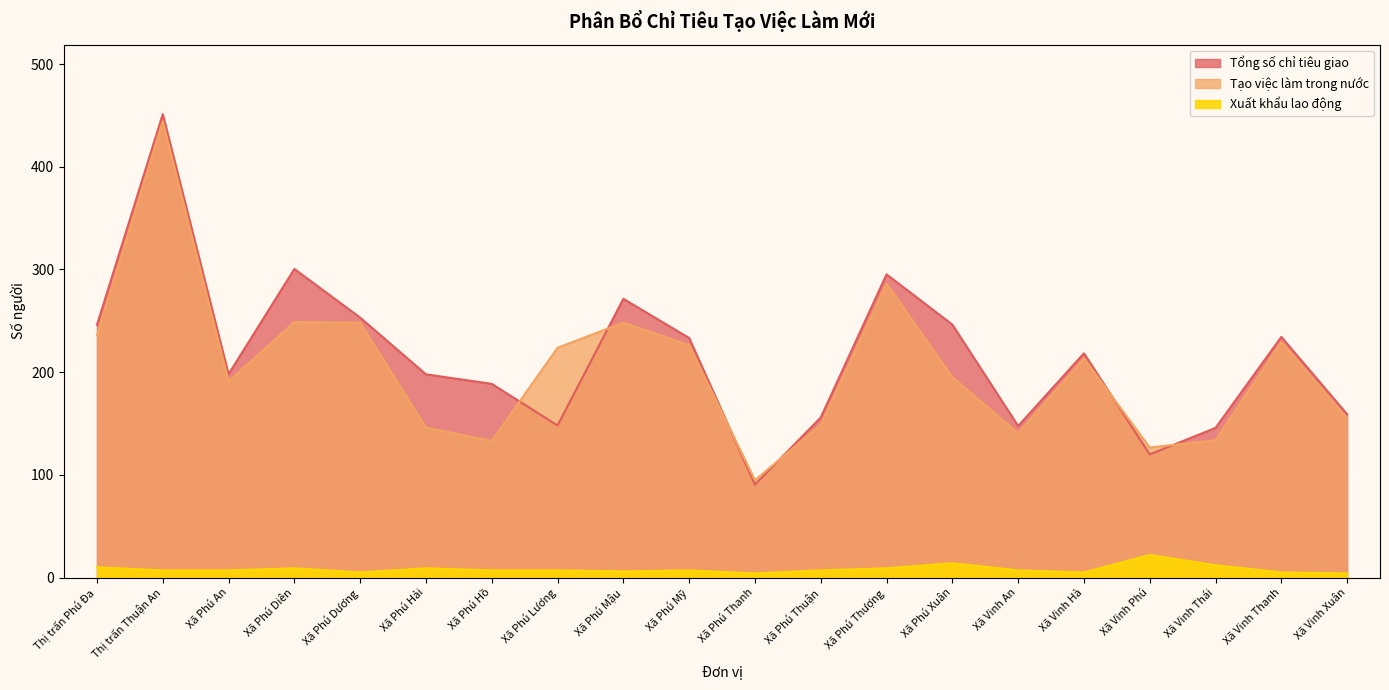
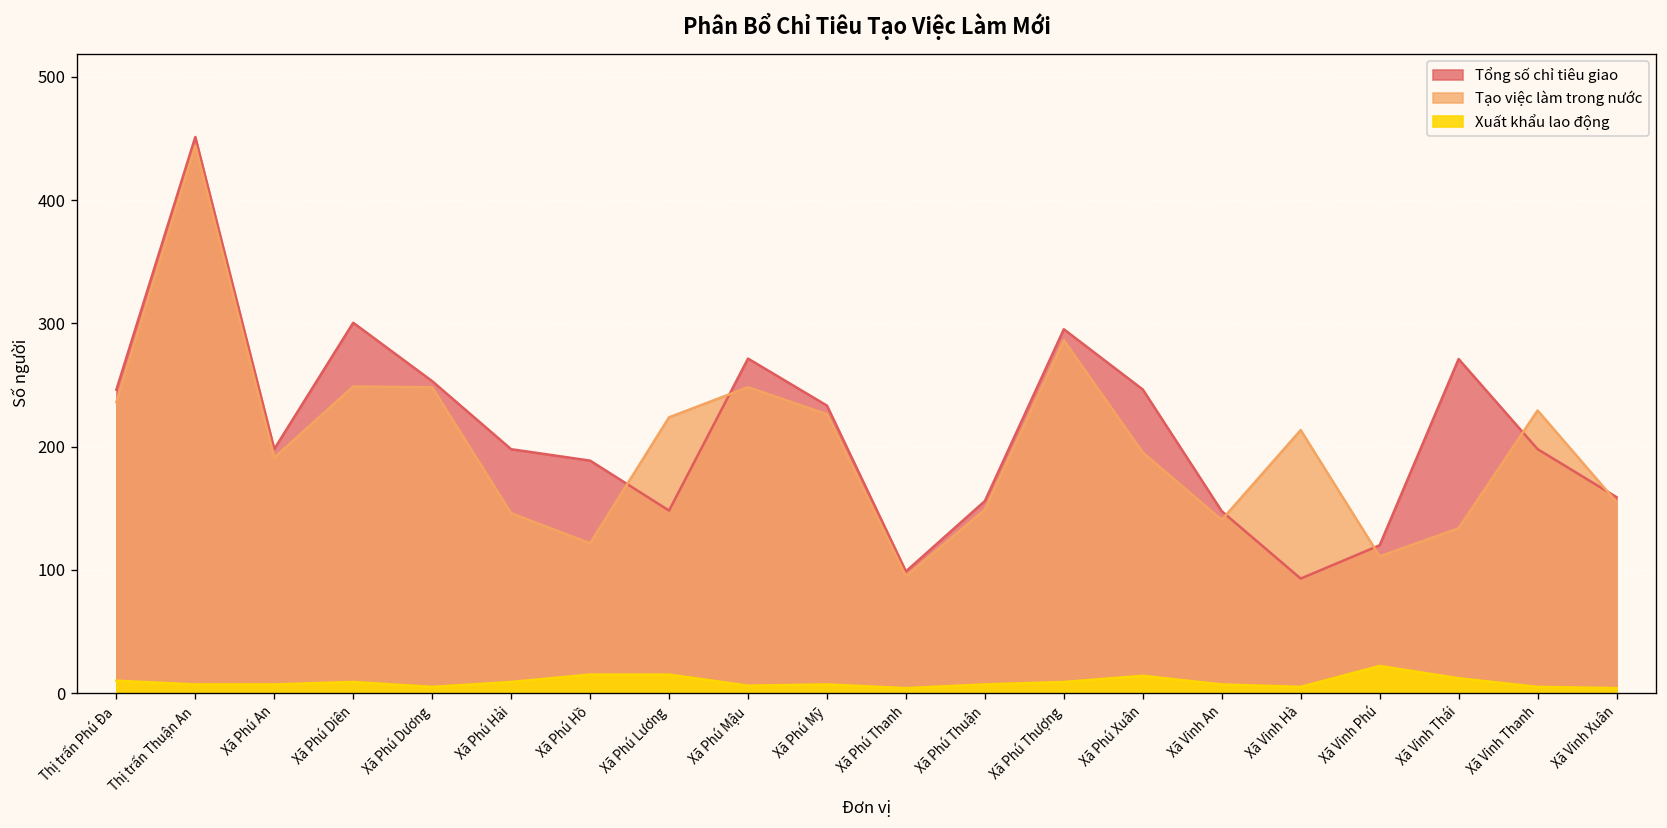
  {
    "Tổng số chỉ tiêu giao": {
      "Thị trấn Phú Đa": 246,
      "Thị trấn Thuận An": 451,
      "Xã Phú An": 198,
      "Xã Phú Diên": 300,
      "Xã Phú Dương": 253,
      "Xã Phú Hải": 198,
      "Xã Phú Hồ": 189,
      "Xã Phú Lương": 148,
      "Xã Phú Mậu": 271,
      "Xã Phú Mỹ": 233,
-     "Xã Phú Thanh": 91,
+     "Xã Phú Thanh": 99,
      "Xã Phú Thuận": 156,
      "Xã Phú Thượng": 295,
      "Xã Phú Xuân": 246,
      "Xã Vinh An": 148,
-     "Xã Vinh Hà": 218,
+     "Xã Vinh Hà": 93,
      "Xã Vinh Phú": 120,
-     "Xã Vinh Thái": 146,
-     "Xã Vinh Thanh": 234,
+     "Xã Vinh Thái": 271,
+     "Xã Vinh Thanh": 198,
      "Xã Vinh Xuân": 159
    },
    "Tạo việc làm trong nước": {
      "Thị trấn Phú Đa": 236,
      "Thị trấn Thuận An": 444,
      "Xã Phú An": 191,
      "Xã Phú Diên": 249,
      "Xã Phú Dương": 248,
      "Xã Phú Hải": 146,
-     "Xã Phú Hồ": 133,
+     "Xã Phú Hồ": 122,
      "Xã Phú Lương": 224,
      "Xã Phú Mậu": 248,
      "Xã Phú Mỹ": 226,
      "Xã Phú Thanh": 95,
      "Xã Phú Thuận": 149,
      "Xã Phú Thượng": 286,
      "Xã Phú Xuân": 195,
      "Xã Vinh An": 141,
      "Xã Vinh Hà": 213,
-     "Xã Vinh Phú": 127,
+     "Xã Vinh Phú": 111,
      "Xã Vinh Thái": 134,
      "Xã Vinh Thanh": 229,
      "Xã Vinh Xuân": 155
    },
    "Xuất khẩu lao động": {
      "Thị trấn Phú Đa": 10,
      "Thị trấn Thuận An": 7,
      "Xã Phú An": 7,
      "Xã Phú Diên": 9,
      "Xã Phú Dương": 5,
      "Xã Phú Hải": 9,
-     "Xã Phú Hồ": 7,
-     "Xã Phú Lương": 7,
+     "Xã Phú Hồ": 15,
+     "Xã Phú Lương": 15,
      "Xã Phú Mậu": 6,
      "Xã Phú Mỹ": 7,
      "Xã Phú Thanh": 4,
      "Xã Phú Thuận": 7,
      "Xã Phú Thượng": 9,
      "Xã Phú Xuân": 14,
      "Xã Vinh An": 7,
      "Xã Vinh Hà": 5,
      "Xã Vinh Phú": 22,
      "Xã Vinh Thái": 12,
      "Xã Vinh Thanh": 5,
      "Xã Vinh Xuân": 4
    }
  }
